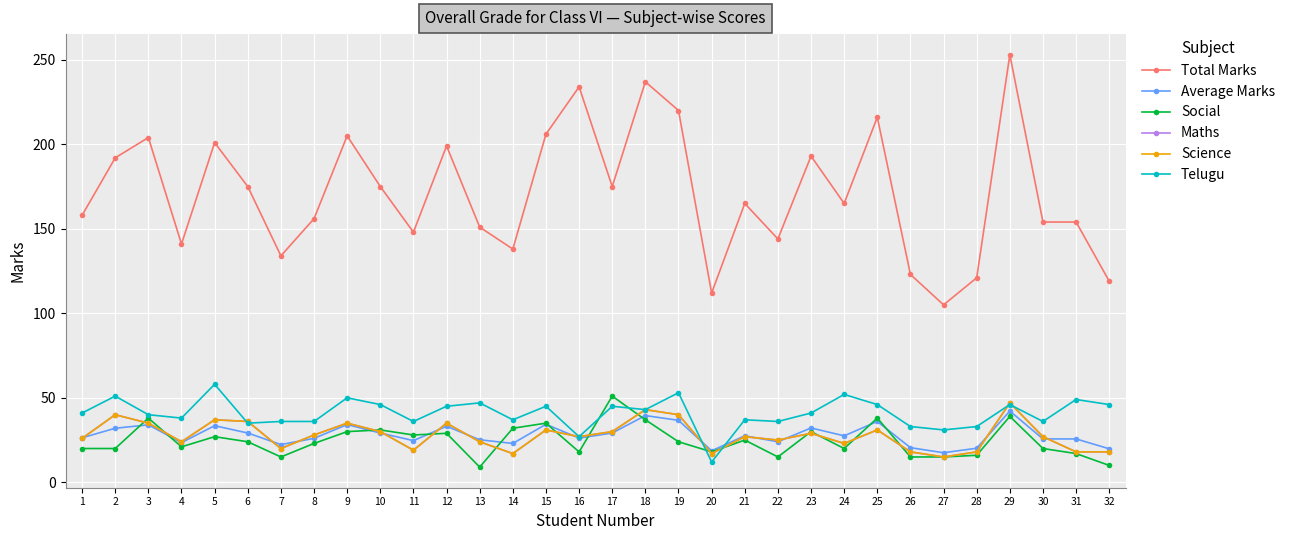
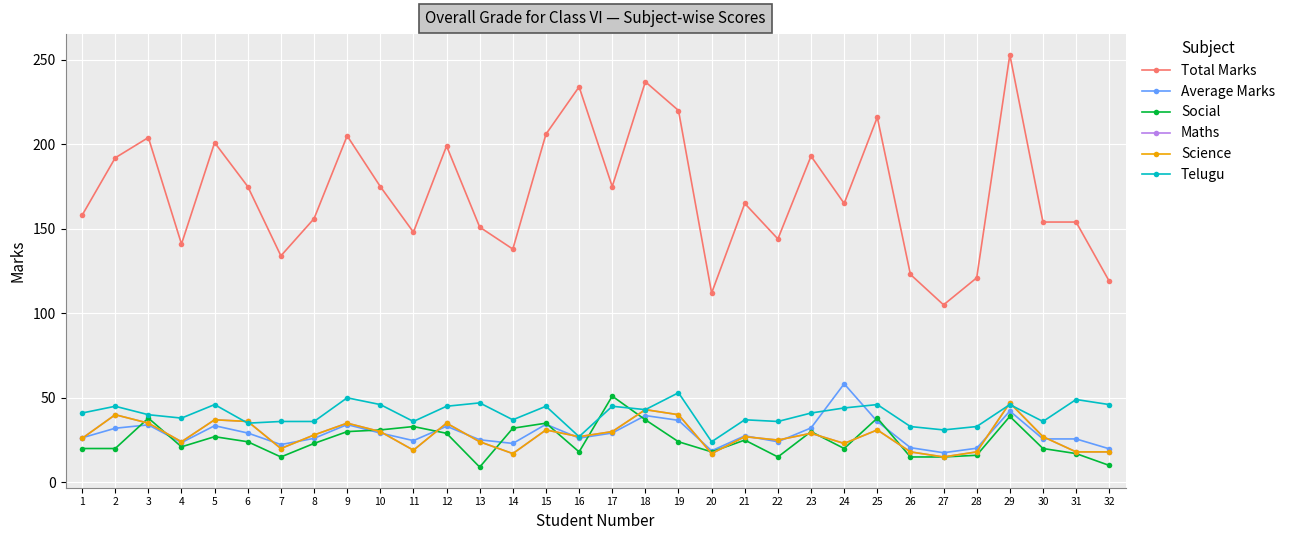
  {
    "Total Marks": {
      "1": 158,
      "2": 192,
      "3": 204,
      "4": 141,
      "5": 201,
      "6": 175,
      "7": 134,
      "8": 156,
      "9": 205,
      "10": 175,
      "11": 148,
      "12": 199,
      "13": 151,
      "14": 138,
      "15": 206,
      "16": 234,
      "17": 175,
      "18": 237,
      "19": 220,
      "20": 112,
      "21": 165,
      "22": 144,
      "23": 193,
      "24": 165,
      "25": 216,
      "26": 123,
      "27": 105,
      "28": 121,
      "29": 253,
      "30": 154,
      "31": 154,
      "32": 119
    },
    "Average Marks": {
      "2": 32,
      "5": 34,
      "6": 29,
      "7": 22,
      "8": 26,
      "11": 25,
      "12": 33,
      "14": 23,
      "18": 40,
      "19": 37,
      "23": 32,
-     "24": 28,
+     "24": 58,
      "25": 36,
      "26": 21,
      "27": 18,
      "28": 20,
      "29": 42,
      "31": 26,
      "32": 20
    },
    "Social": {
      "1": 20,
      "2": 20,
      "3": 38,
      "4": 21,
      "5": 27,
      "6": 24,
      "7": 15,
      "8": 23,
      "9": 30,
-     "11": 28,
+     "11": 33,
      "12": 29,
      "13": 9,
      "14": 32,
      "16": 18,
      "17": 51,
      "18": 37,
      "19": 24,
      "21": 25,
      "22": 15,
      "24": 20,
      "25": 38,
      "26": 15,
      "28": 16,
      "29": 39,
      "30": 20,
      "32": 10
    },
    "Science": {
      "2": 40,
      "5": 37,
      "7": 20,
      "8": 28,
      "11": 19,
      "12": 35,
      "14": 17,
      "15": 31,
      "19": 40,
      "24": 23,
      "25": 31,
      "26": 18,
      "28": 18,
      "32": 18
    },
    "Telugu": {
      "1": 41,
-     "2": 51,
+     "2": 45,
      "3": 40,
      "4": 38,
-     "5": 58,
+     "5": 46,
      "7": 36,
      "8": 36,
      "9": 50,
      "10": 46,
      "11": 36,
      "12": 45,
      "13": 47,
      "14": 37,
      "15": 45,
      "17": 45,
      "19": 53,
-     "20": 12,
+     "20": 24,
      "21": 37,
      "22": 36,
      "23": 41,
-     "24": 52,
+     "24": 44,
      "25": 46,
      "26": 33,
      "27": 31,
      "28": 33,
      "30": 36,
      "31": 49,
      "32": 46
    }
  }
